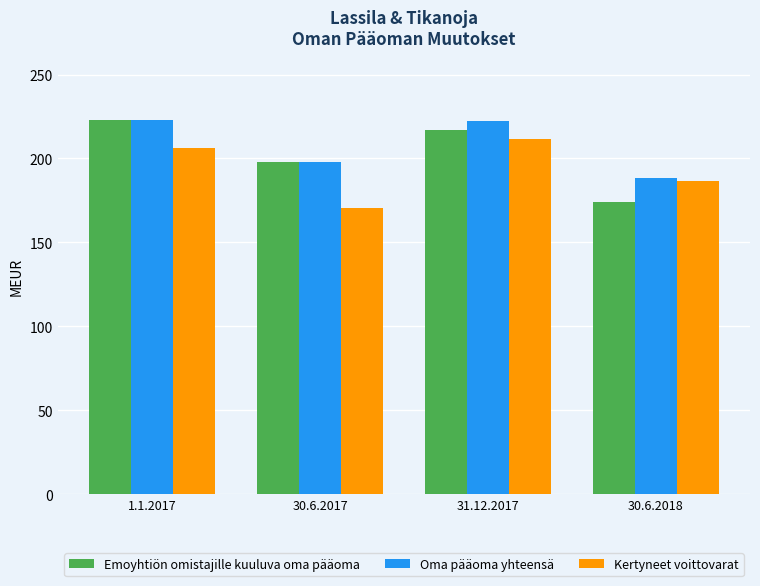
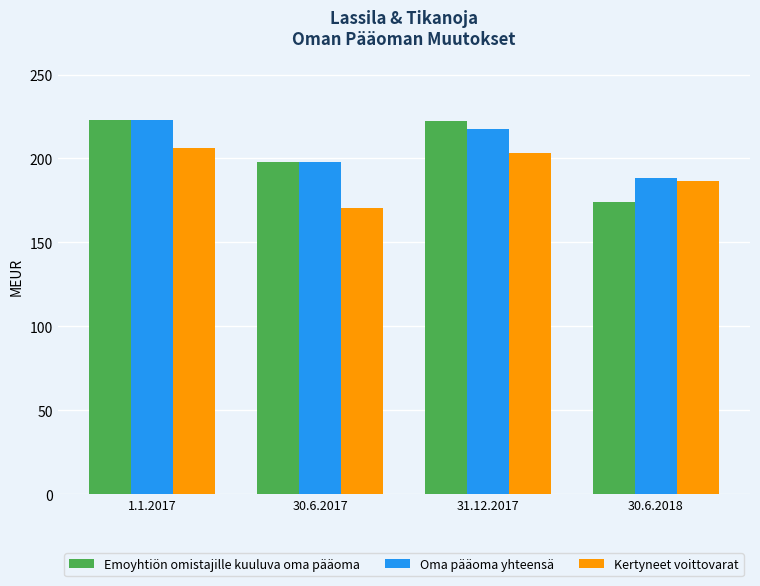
  {
    "Emoyhtiön omistajille kuuluva oma pääoma": {
      "1.1.2017": 223,
      "30.6.2017": 198,
-     "31.12.2017": 217,
+     "31.12.2017": 222,
      "30.6.2018": 174
    },
    "Oma pääoma yhteensä": {
      "1.1.2017": 223,
      "30.6.2017": 198,
-     "31.12.2017": 222,
+     "31.12.2017": 217,
      "30.6.2018": 188
    },
    "Kertyneet voittovarat": {
      "1.1.2017": 206,
      "30.6.2017": 170,
-     "31.12.2017": 212,
+     "31.12.2017": 203,
      "30.6.2018": 187
    }
  }
